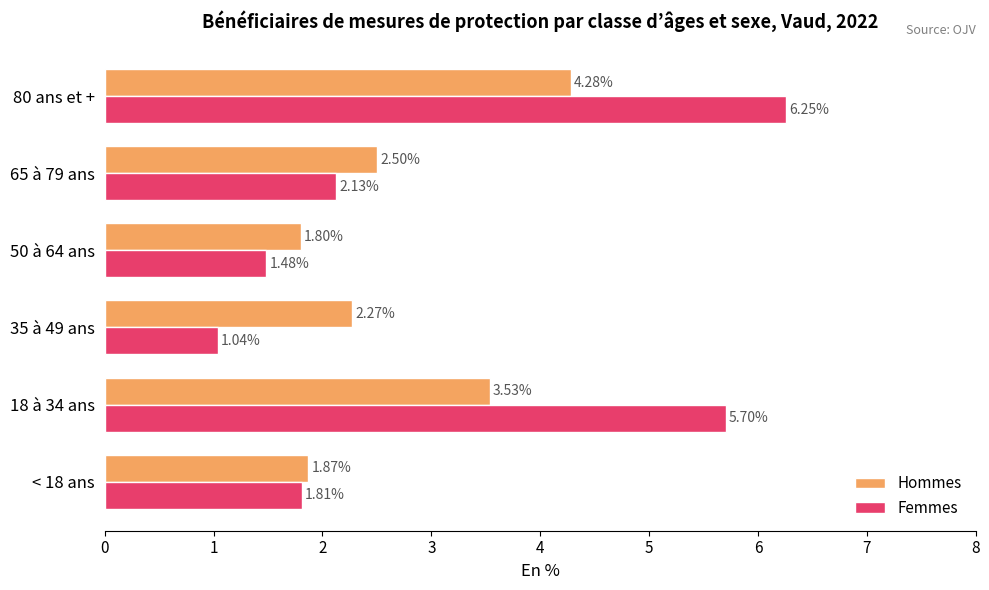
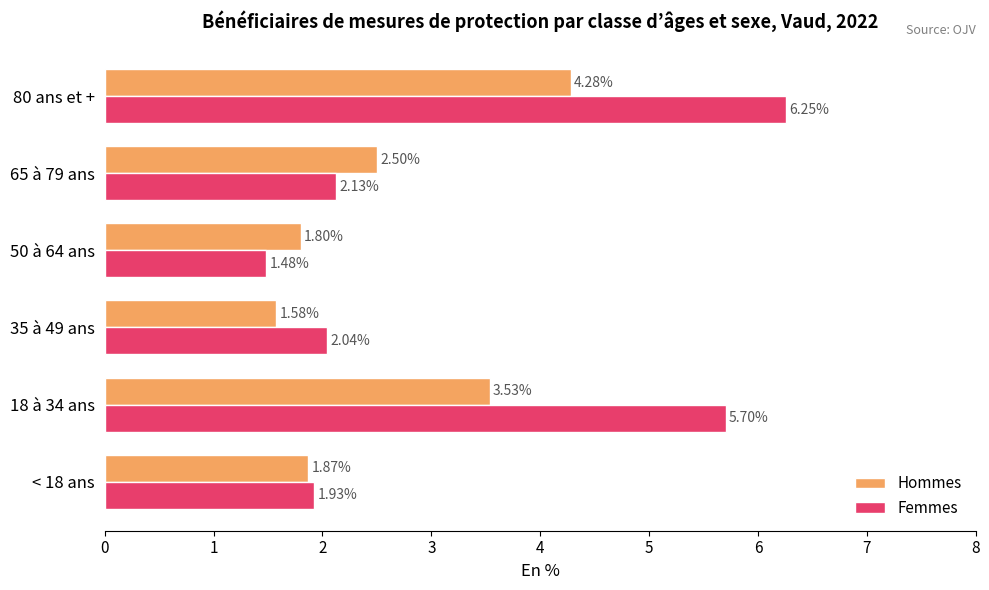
  {
    "Hommes": {
      "80 ans et +": "4.28%",
      "65 à 79 ans": "2.50%",
      "50 à 64 ans": "1.80%",
-     "35 à 49 ans": "2.27%",
+     "35 à 49 ans": "1.58%",
      "18 à 34 ans": "3.53%",
      "< 18 ans": "1.87%"
    },
    "Femmes": {
      "80 ans et +": "6.25%",
      "65 à 79 ans": "2.13%",
      "50 à 64 ans": "1.48%",
-     "35 à 49 ans": "1.04%",
+     "35 à 49 ans": "2.04%",
      "18 à 34 ans": "5.70%",
-     "< 18 ans": "1.81%"
+     "< 18 ans": "1.93%"
    }
  }
